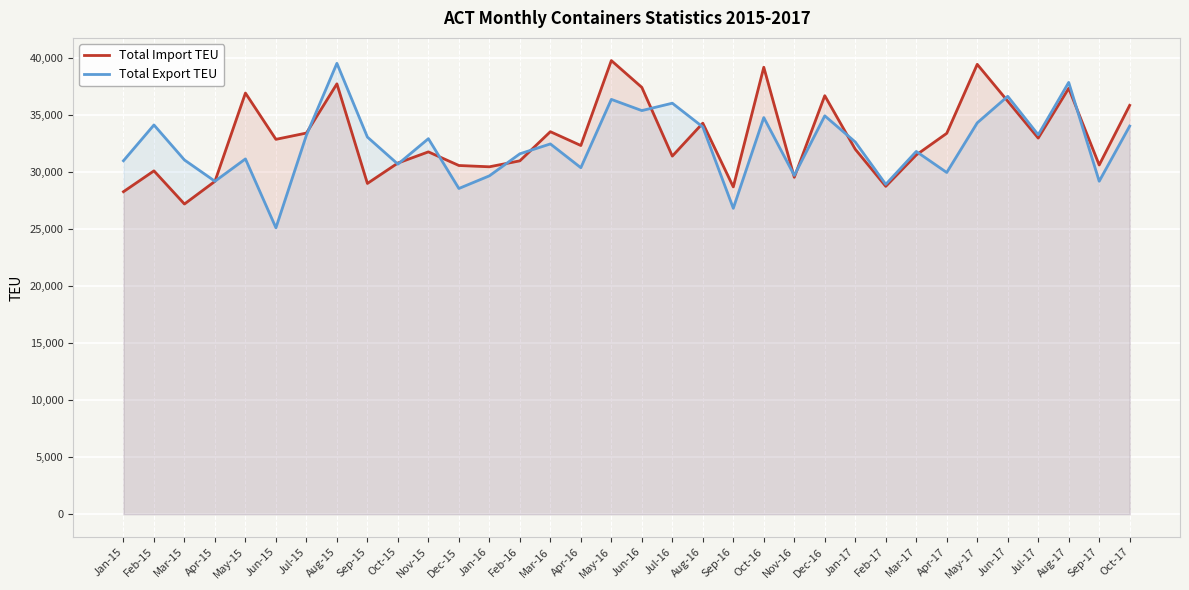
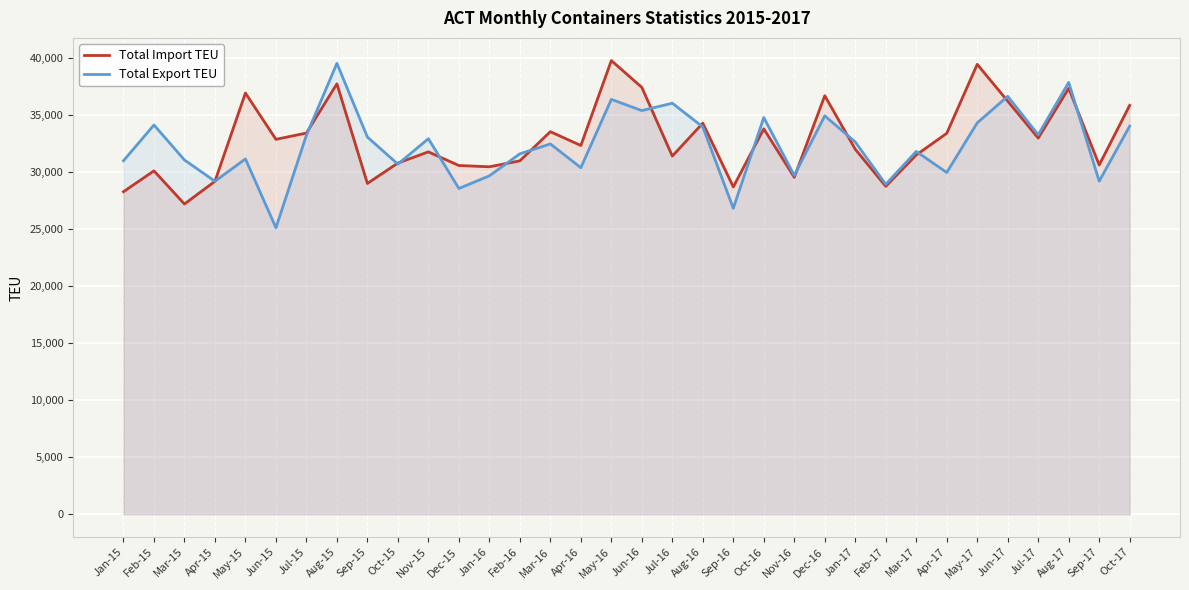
  {
    "Total Import TEU": {
      "Jan-15": "28,300",
      "Feb-15": "30,100",
      "Mar-15": "27,200",
      "May-15": "37,000",
      "Jun-15": "32,900",
      "Aug-15": "37,800",
      "Sep-15": "29,000",
      "Nov-15": "31,800",
      "Dec-15": "30,600",
      "Jan-16": "30,500",
      "Feb-16": "31,000",
      "Mar-16": "33,600",
      "Apr-16": "32,400",
      "May-16": "39,800",
      "Jun-16": "37,500",
      "Jul-16": "31,400",
      "Aug-16": "34,300",
      "Sep-16": "28,700",
-     "Oct-16": "39,200",
+     "Oct-16": "33,800",
      "Dec-16": "36,700",
      "Jan-17": "32,000",
      "Mar-17": "31,500",
      "Apr-17": "33,400",
      "May-17": "39,500",
      "Jun-17": "36,300",
      "Jul-17": "33,000",
      "Aug-17": "37,400",
      "Sep-17": "30,600",
      "Oct-17": "35,900"
    },
    "Total Export TEU": {
      "Jan-15": "31,000",
      "Feb-15": "34,200",
      "Mar-15": "31,100",
      "May-15": "31,200",
      "Jun-15": "25,100",
      "Aug-15": "39,600",
      "Sep-15": "33,100",
      "Nov-15": "33,000",
      "Dec-15": "28,600",
      "Jan-16": "29,700",
      "Feb-16": "31,600",
      "Mar-16": "32,500",
      "Apr-16": "30,400",
      "May-16": "36,400",
      "Jun-16": "35,400",
      "Jul-16": "36,100",
      "Aug-16": "34,000",
      "Sep-16": "26,800",
      "Oct-16": "34,800",
      "Dec-16": "35,000",
      "Jan-17": "32,700",
      "Mar-17": "31,800",
      "Apr-17": "30,000",
      "May-17": "34,300",
      "Jun-17": "36,700",
      "Jul-17": "33,300",
      "Aug-17": "37,900",
      "Sep-17": "29,200",
      "Oct-17": "34,100"
    }
  }
